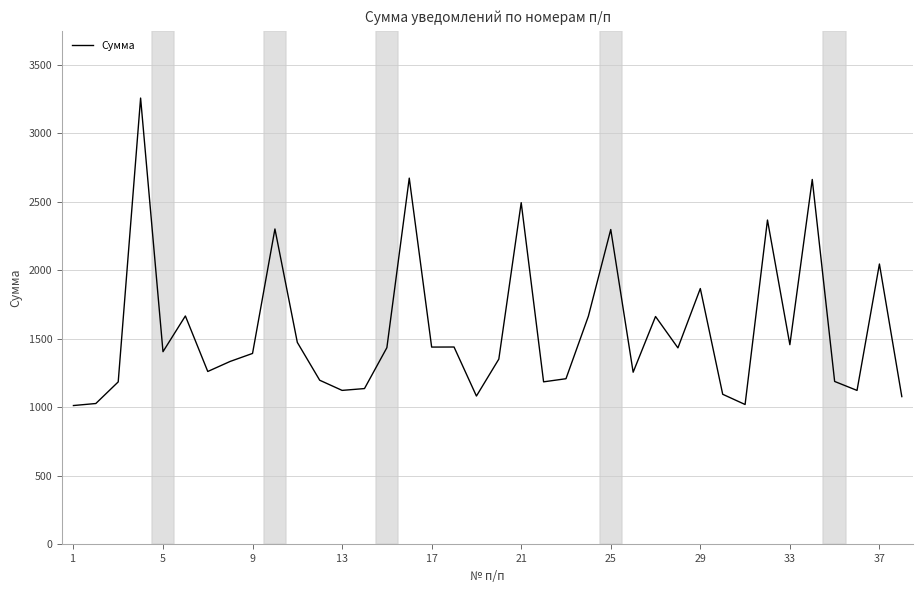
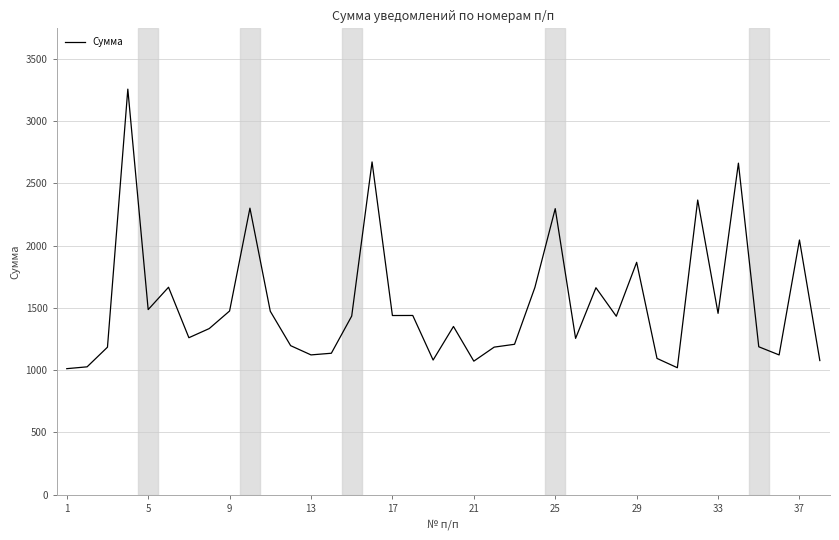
  {
    "1": 1010,
-   "5": 1400,
-   "9": 1390,
+   "5": 1490,
+   "9": 1480,
    "13": 1120,
    "17": 1440,
-   "21": 2490,
+   "21": 1070,
    "25": 2300,
    "29": 1870,
    "33": 1460,
    "37": 2050
  }
